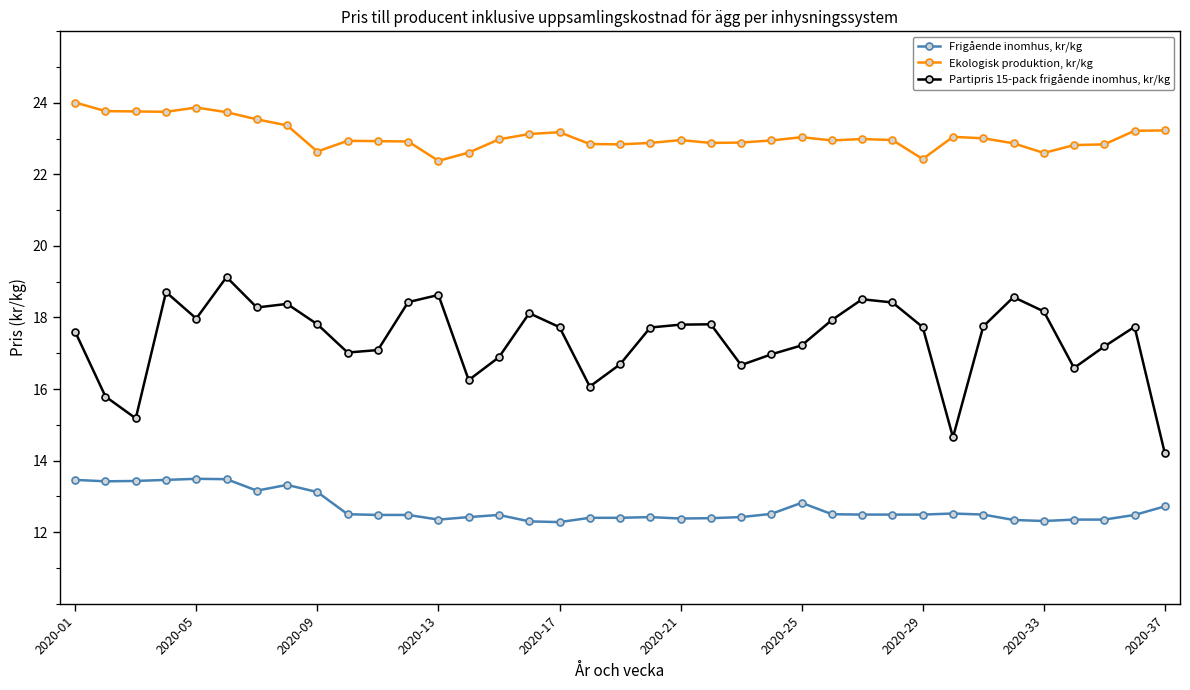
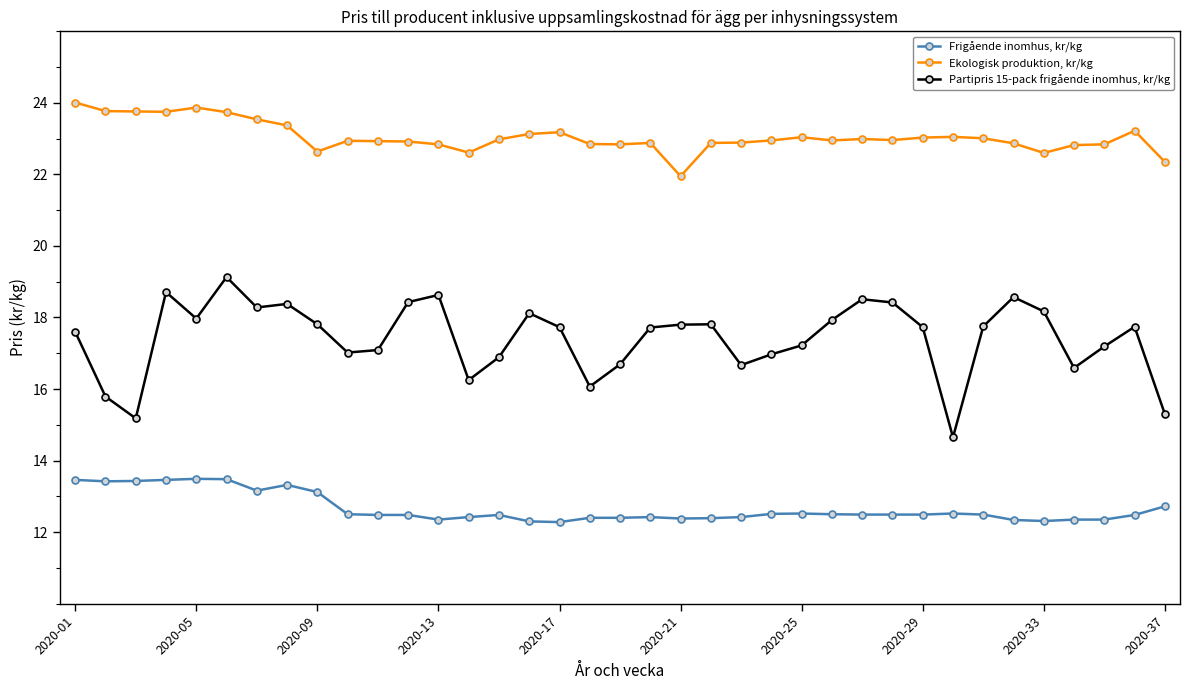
  {
    "Frigående inomhus, kr/kg": {
      "2020-01": 13.5,
      "2020-05": 13.5,
      "2020-09": 13.1,
      "2020-13": 12.4,
      "2020-17": 12.3,
      "2020-21": 12.4,
-     "2020-25": 12.8,
+     "2020-25": 12.5,
      "2020-29": 12.5,
      "2020-33": 12.3,
      "2020-37": 12.7
    },
    "Ekologisk produktion, kr/kg": {
      "2020-01": 24.0,
      "2020-05": 23.9,
      "2020-09": 22.6,
-     "2020-13": 22.4,
+     "2020-13": 22.8,
      "2020-17": 23.2,
-     "2020-21": 23.0,
+     "2020-21": 22.0,
      "2020-25": 23.0,
-     "2020-29": 22.4,
+     "2020-29": 23.0,
      "2020-33": 22.6,
-     "2020-37": 23.2
+     "2020-37": 22.4
    },
    "Partipris 15-pack frigående inomhus, kr/kg": {
      "2020-01": 17.6,
      "2020-05": 18.0,
      "2020-09": 17.8,
      "2020-13": 18.6,
      "2020-17": 17.7,
      "2020-21": 17.8,
      "2020-25": 17.2,
      "2020-29": 17.7,
      "2020-33": 18.2,
-     "2020-37": 14.2
+     "2020-37": 15.3
    }
  }
